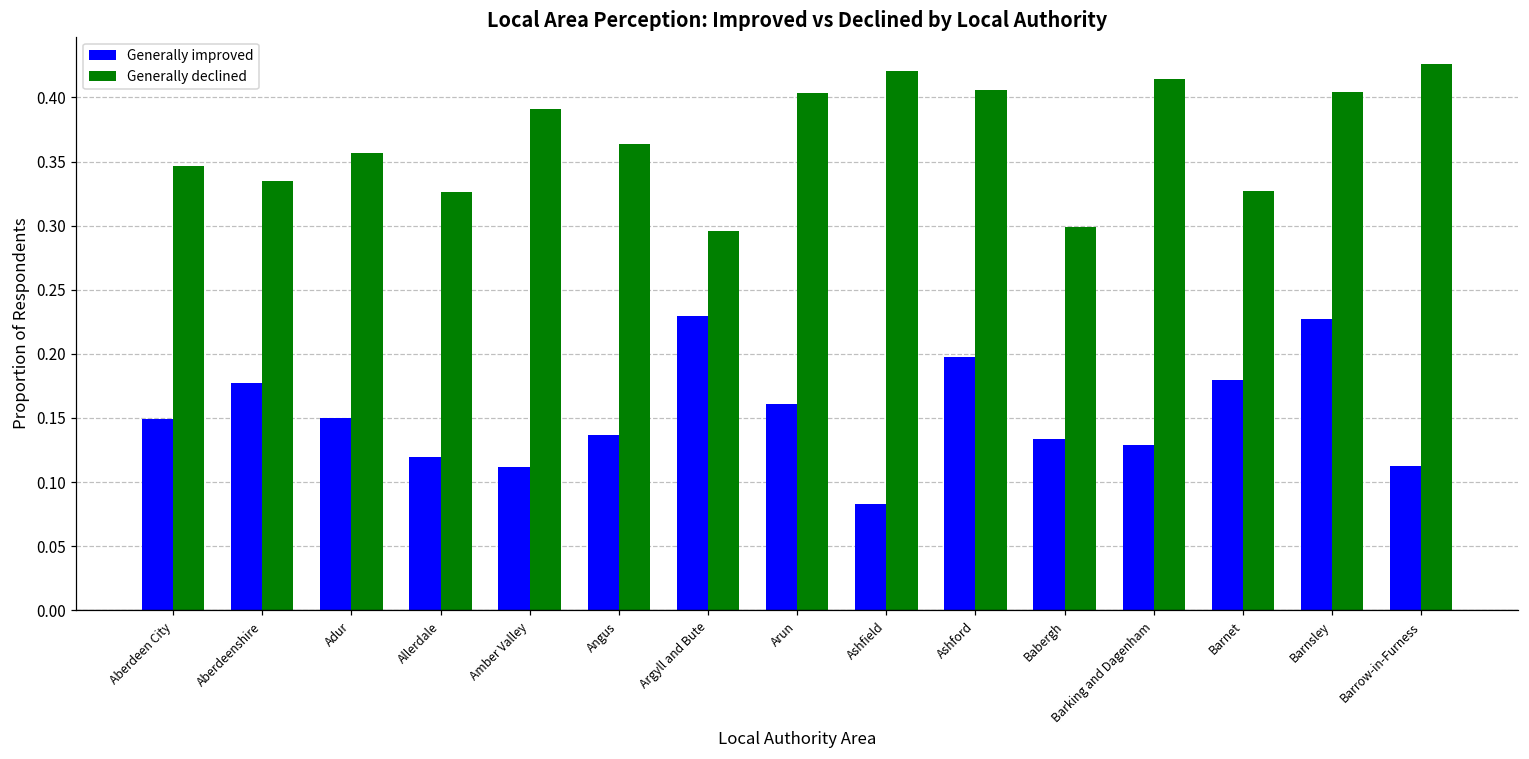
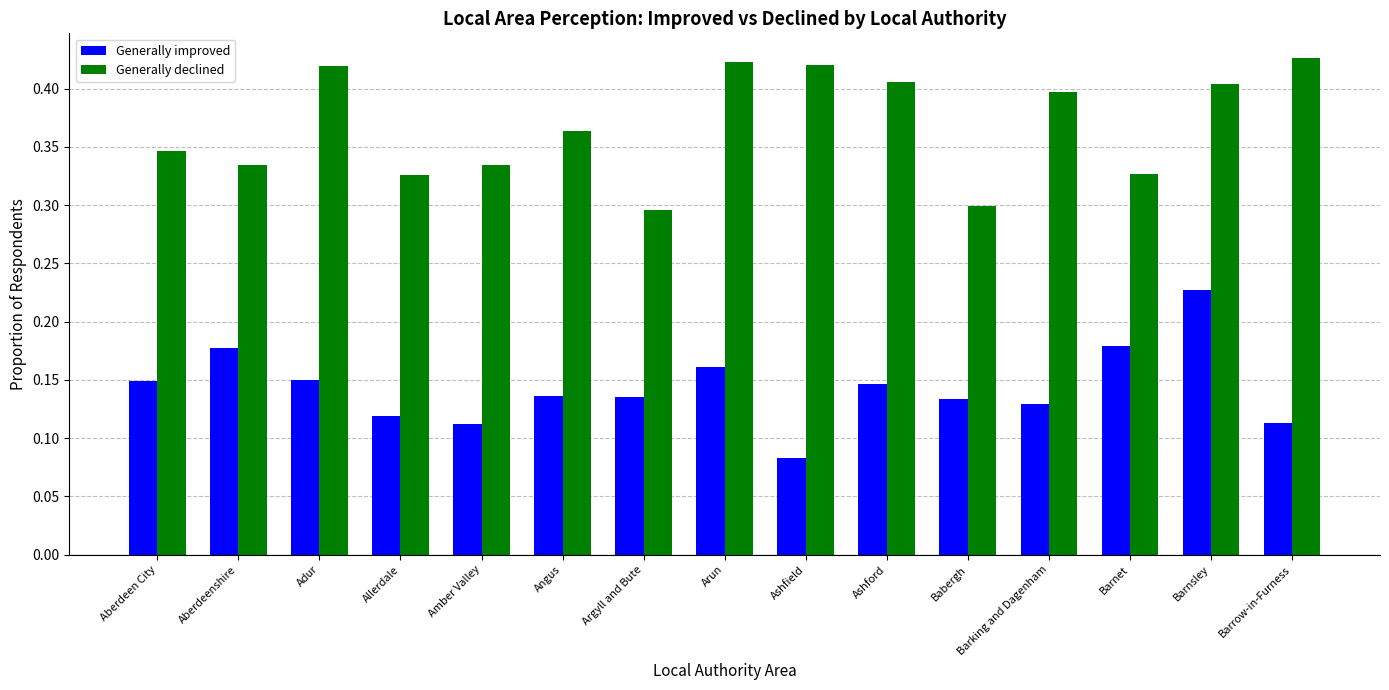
  {
    "Generally improved": {
      "Aberdeen City": 0.149,
      "Aberdeenshire": 0.177,
      "Adur": 0.150,
      "Allerdale": 0.119,
      "Amber Valley": 0.112,
      "Angus": 0.136,
-     "Argyll and Bute": 0.229,
+     "Argyll and Bute": 0.136,
      "Arun": 0.161,
      "Ashfield": 0.083,
-     "Ashford": 0.198,
+     "Ashford": 0.147,
      "Babergh": 0.134,
      "Barking and Dagenham": 0.129,
      "Barnet": 0.179,
      "Barnsley": 0.227,
      "Barrow-in-Furness": 0.113
    },
    "Generally declined": {
      "Aberdeen City": 0.347,
      "Aberdeenshire": 0.335,
-     "Adur": 0.357,
+     "Adur": 0.419,
      "Allerdale": 0.326,
-     "Amber Valley": 0.391,
+     "Amber Valley": 0.335,
      "Angus": 0.364,
      "Argyll and Bute": 0.296,
-     "Arun": 0.403,
+     "Arun": 0.423,
      "Ashfield": 0.420,
      "Ashford": 0.406,
      "Babergh": 0.299,
-     "Barking and Dagenham": 0.414,
+     "Barking and Dagenham": 0.397,
      "Barnet": 0.327,
      "Barnsley": 0.404,
      "Barrow-in-Furness": 0.426
    }
  }
